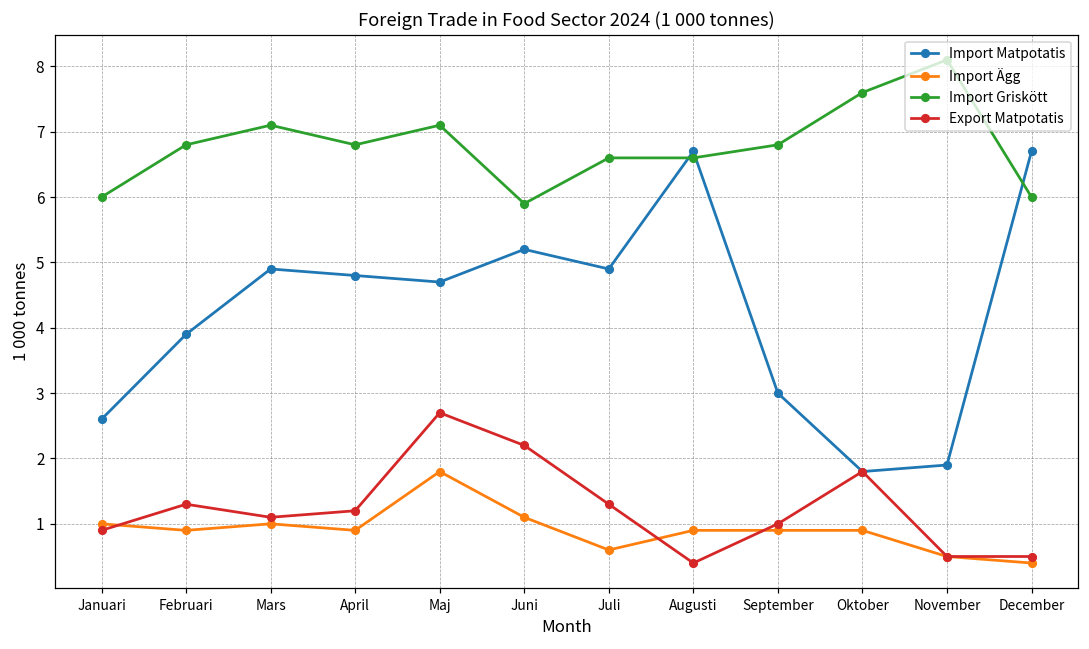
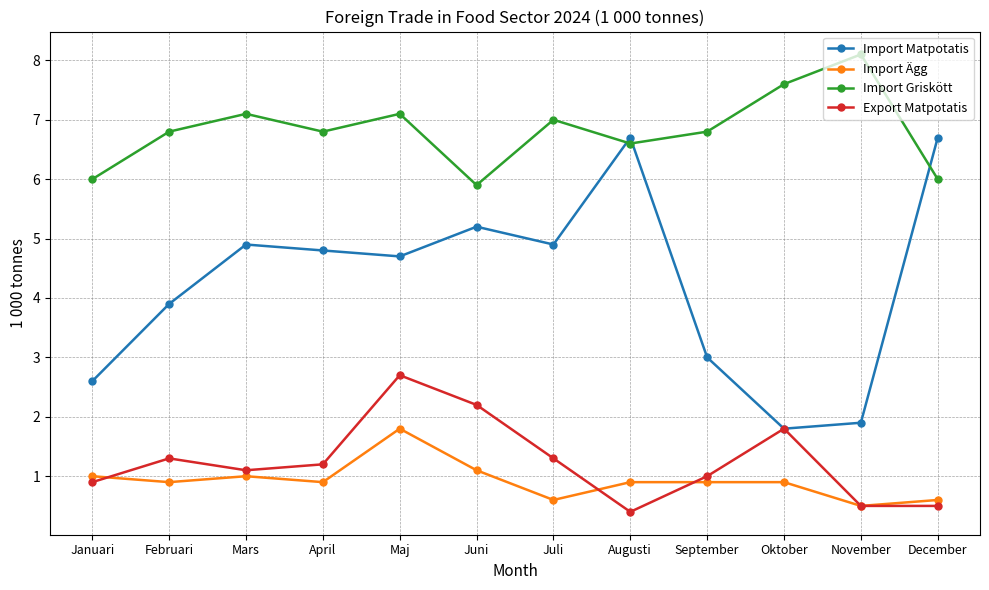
  {
    "Import Matpotatis": {
      "Januari": 2.6,
      "Februari": 3.9,
      "Mars": 4.9,
      "April": 4.8,
      "Maj": 4.7,
      "Juni": 5.2,
      "Juli": 4.9,
      "Augusti": 6.7,
      "September": 3.0,
      "November": 1.9,
      "December": 6.7
    },
    "Import Ägg": {
      "Januari": 1.0,
      "Februari": 0.9,
      "Mars": 1.0,
      "April": 0.9,
      "Maj": 1.8,
      "Juni": 1.1,
      "Juli": 0.6,
      "Augusti": 0.9,
      "September": 0.9,
      "Oktober": 0.9,
-     "December": 0.4
+     "December": 0.6
    },
    "Import Griskött": {
      "Januari": 6.0,
      "Februari": 6.8,
      "Mars": 7.1,
      "April": 6.8,
      "Maj": 7.1,
      "Juni": 5.9,
-     "Juli": 6.6,
+     "Juli": 7.0,
      "Augusti": 6.6,
      "September": 6.8,
      "Oktober": 7.6,
      "December": 6.0
    },
    "Export Matpotatis": {
      "Januari": 0.9,
      "Februari": 1.3,
      "Mars": 1.1,
      "April": 1.2,
      "Maj": 2.7,
      "Juni": 2.2,
      "Juli": 1.3,
      "Augusti": 0.4,
      "September": 1.0,
      "December": 0.5
    }
  }
